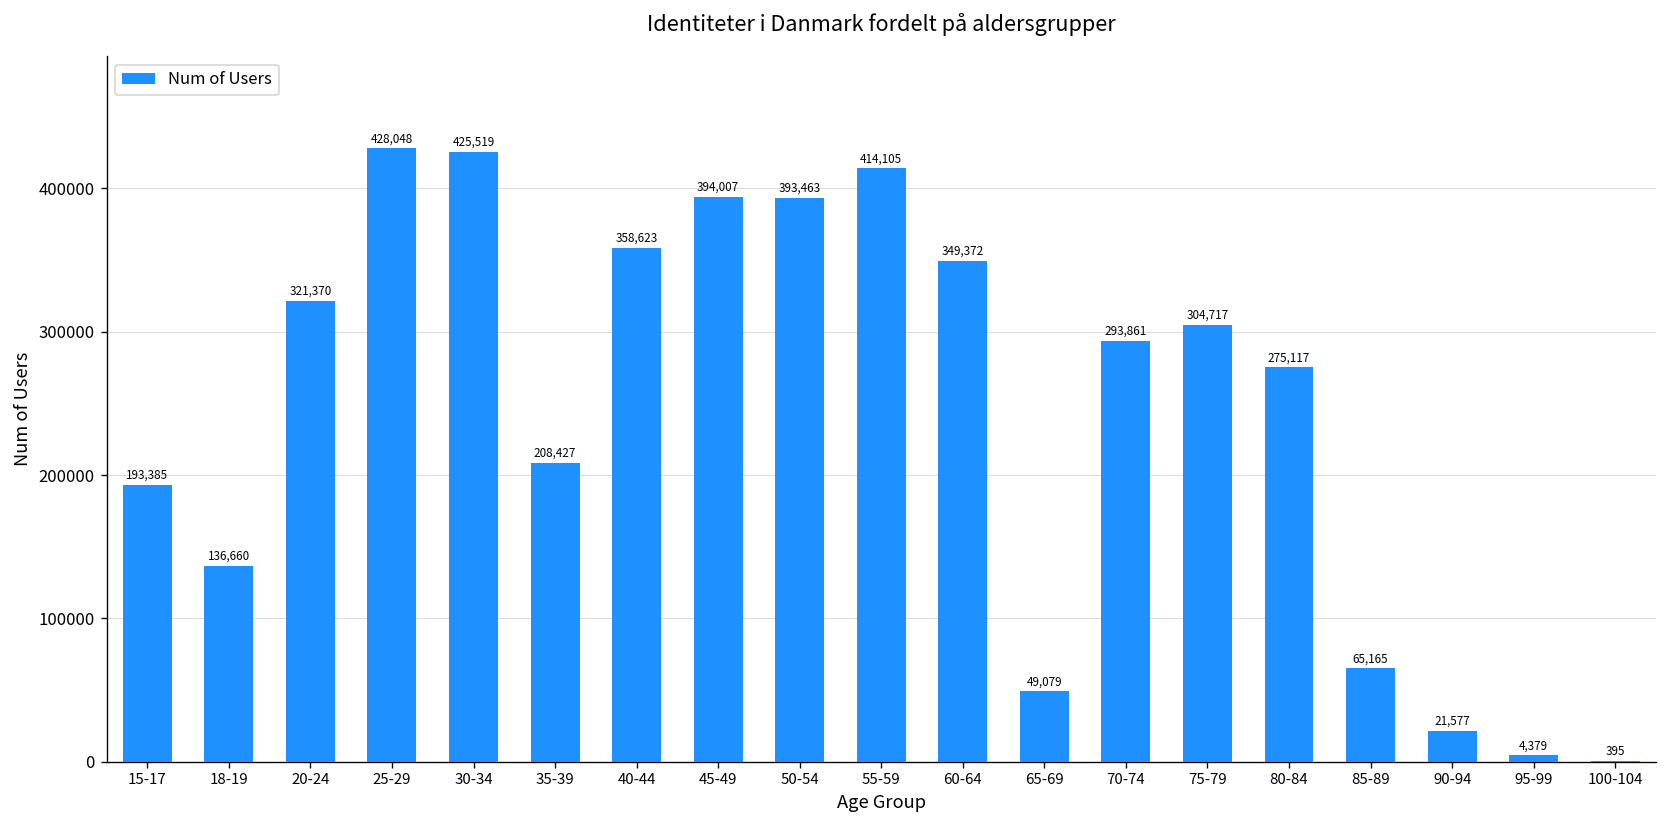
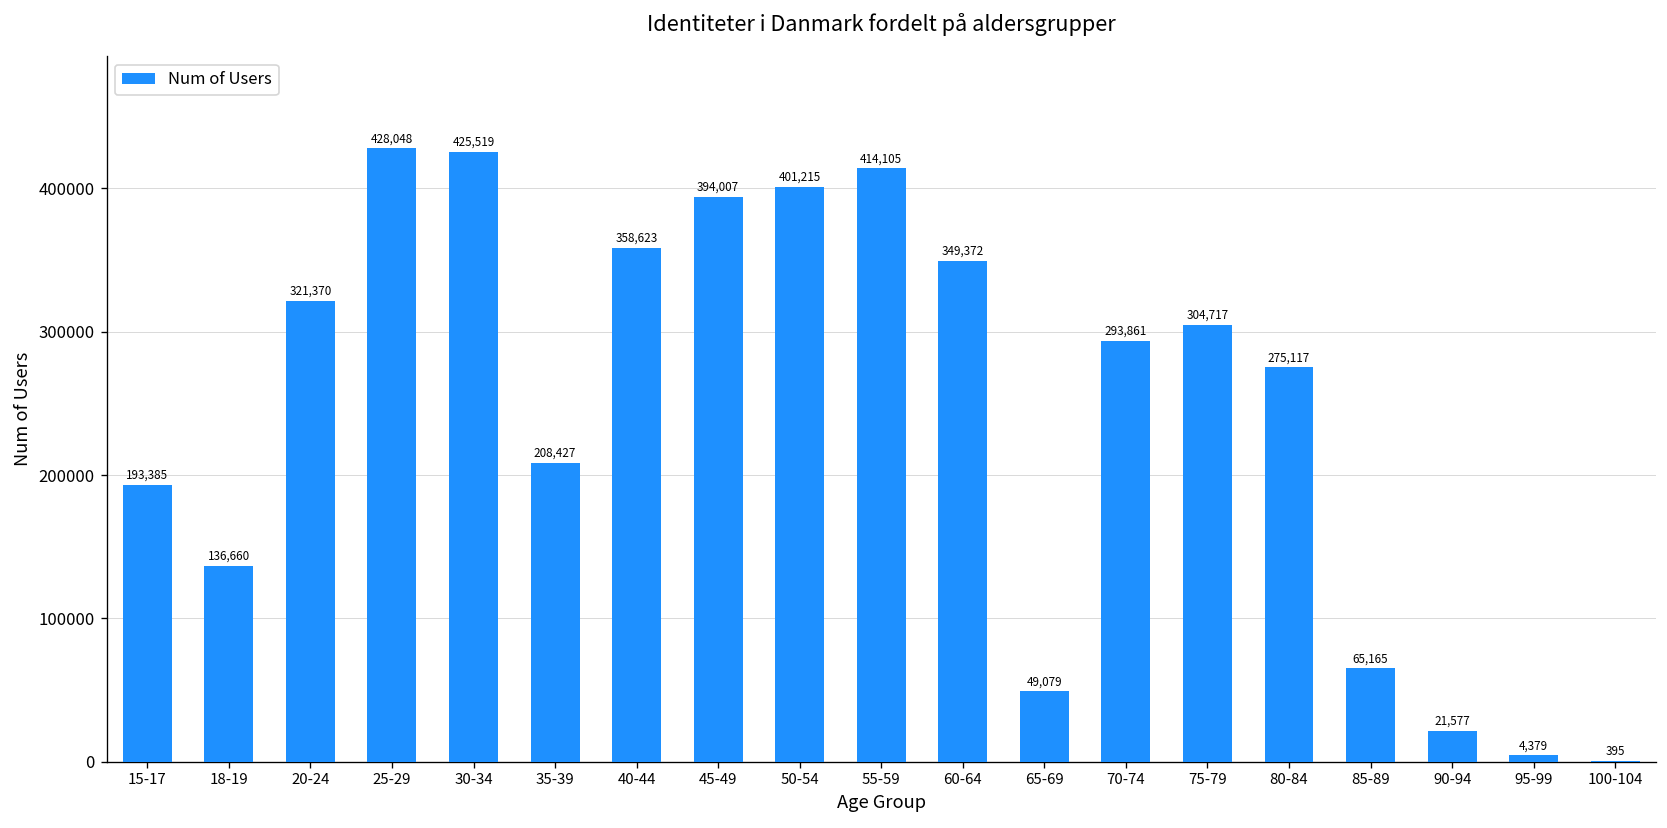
  {
    "15-17": "193,385",
    "18-19": "136,660",
    "20-24": "321,370",
    "25-29": "428,048",
    "30-34": "425,519",
    "35-39": "208,427",
    "40-44": "358,623",
    "45-49": "394,007",
-   "50-54": "393,463",
+   "50-54": "401,215",
    "55-59": "414,105",
    "60-64": "349,372",
    "65-69": "49,079",
    "70-74": "293,861",
    "75-79": "304,717",
    "80-84": "275,117",
    "85-89": "65,165",
    "90-94": "21,577",
    "95-99": "4,379",
    "100-104": "395"
  }
